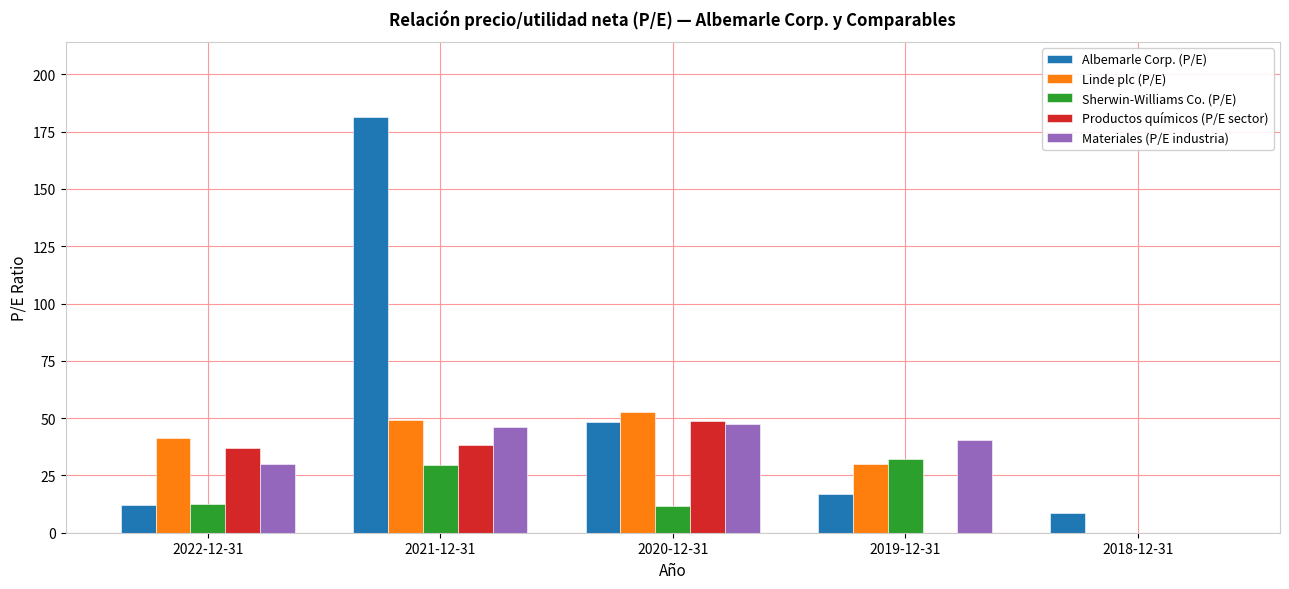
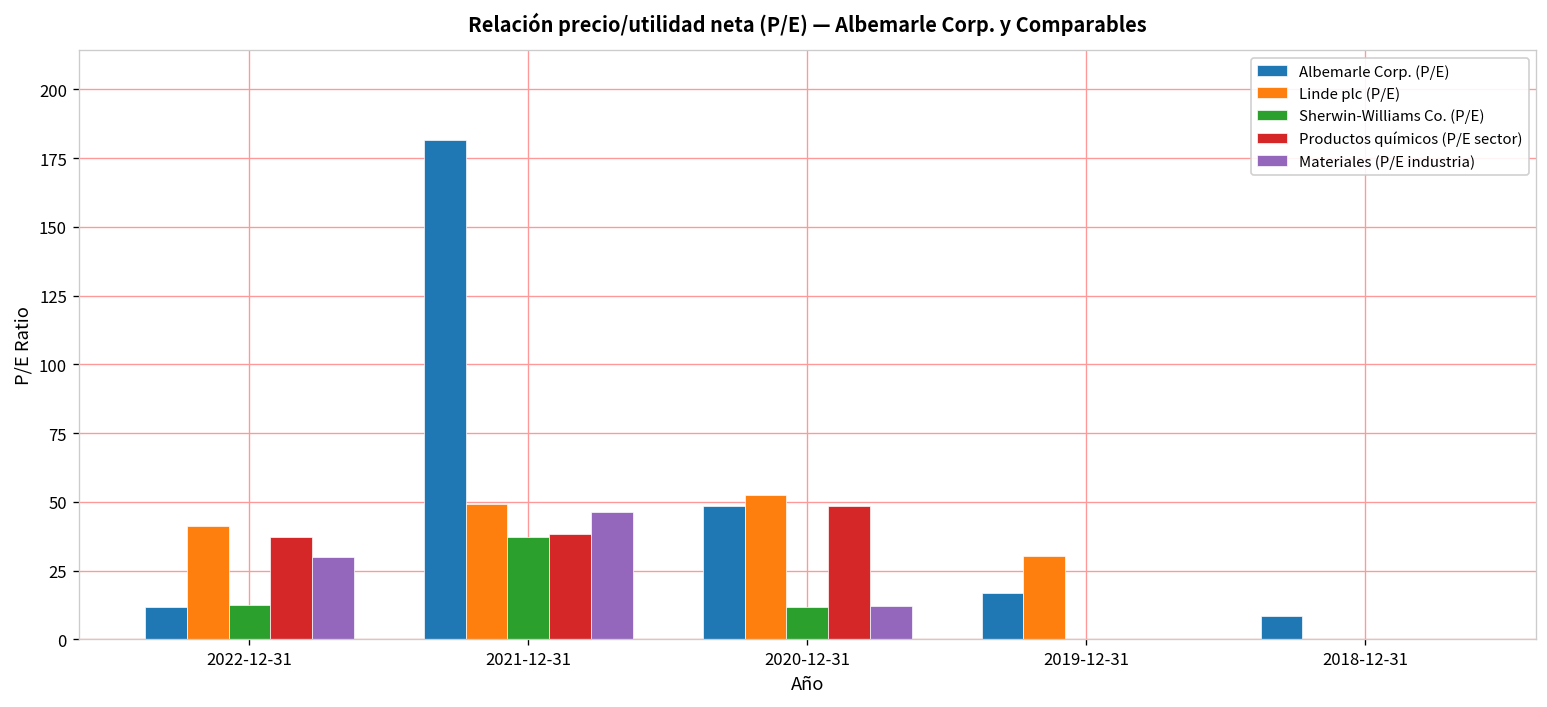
  {
    "Albemarle Corp. (P/E)": {
      "2022-12-31": 12,
      "2021-12-31": 182,
      "2020-12-31": 48,
      "2019-12-31": 17,
      "2018-12-31": 9
    },
    "Linde plc (P/E)": {
      "2022-12-31": 41,
      "2021-12-31": 49,
      "2020-12-31": 53,
      "2019-12-31": 30,
      "2018-12-31": 0
    },
    "Sherwin-Williams Co. (P/E)": {
      "2022-12-31": 12,
-     "2021-12-31": 30,
+     "2021-12-31": 37,
      "2020-12-31": 12,
-     "2019-12-31": 32,
+     "2019-12-31": 0,
      "2018-12-31": 0
    },
    "Productos químicos (P/E sector)": {
      "2022-12-31": 37,
      "2021-12-31": 38,
      "2020-12-31": 49,
      "2019-12-31": 0,
      "2018-12-31": 0
    },
    "Materiales (P/E industria)": {
      "2022-12-31": 30,
      "2021-12-31": 46,
-     "2020-12-31": 48,
-     "2019-12-31": 41,
+     "2020-12-31": 12,
+     "2019-12-31": 0,
      "2018-12-31": 0
    }
  }
